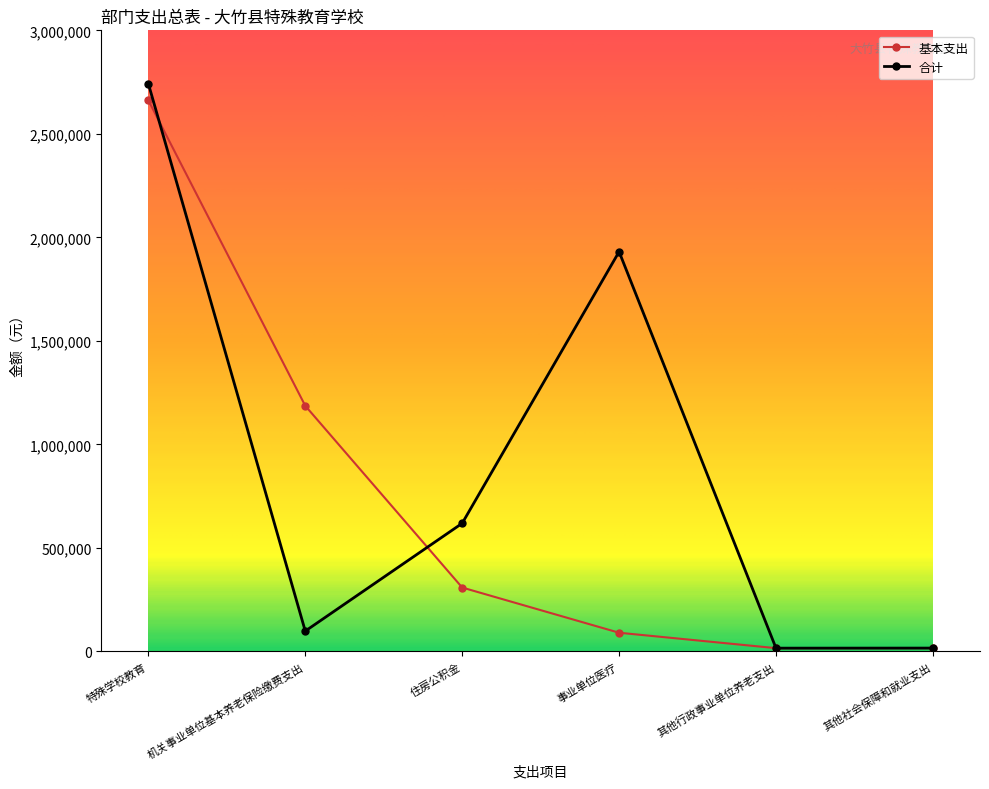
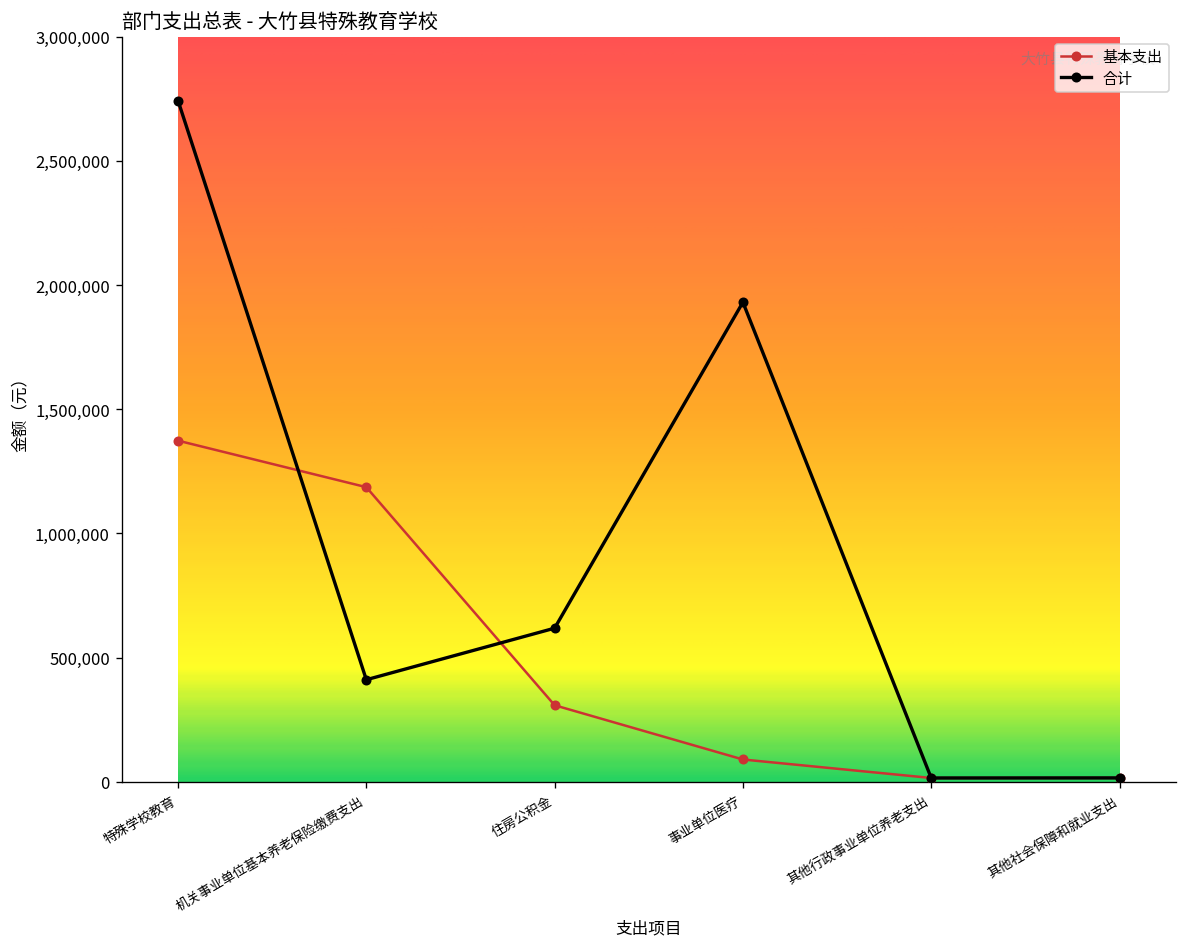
  {
    "基本支出": {
-     "特殊学校教育": "2,660,000",
+     "特殊学校教育": "1,370,000",
      "机关事业单位基本养老保险缴费支出": "1,190,000",
      "住房公积金": "310,000",
      "事业单位医疗": "90,000"
    },
    "合计": {
      "特殊学校教育": "2,740,000",
-     "机关事业单位基本养老保险缴费支出": "100,000",
+     "机关事业单位基本养老保险缴费支出": "410,000",
      "住房公积金": "620,000",
      "事业单位医疗": "1,930,000"
    }
  }
